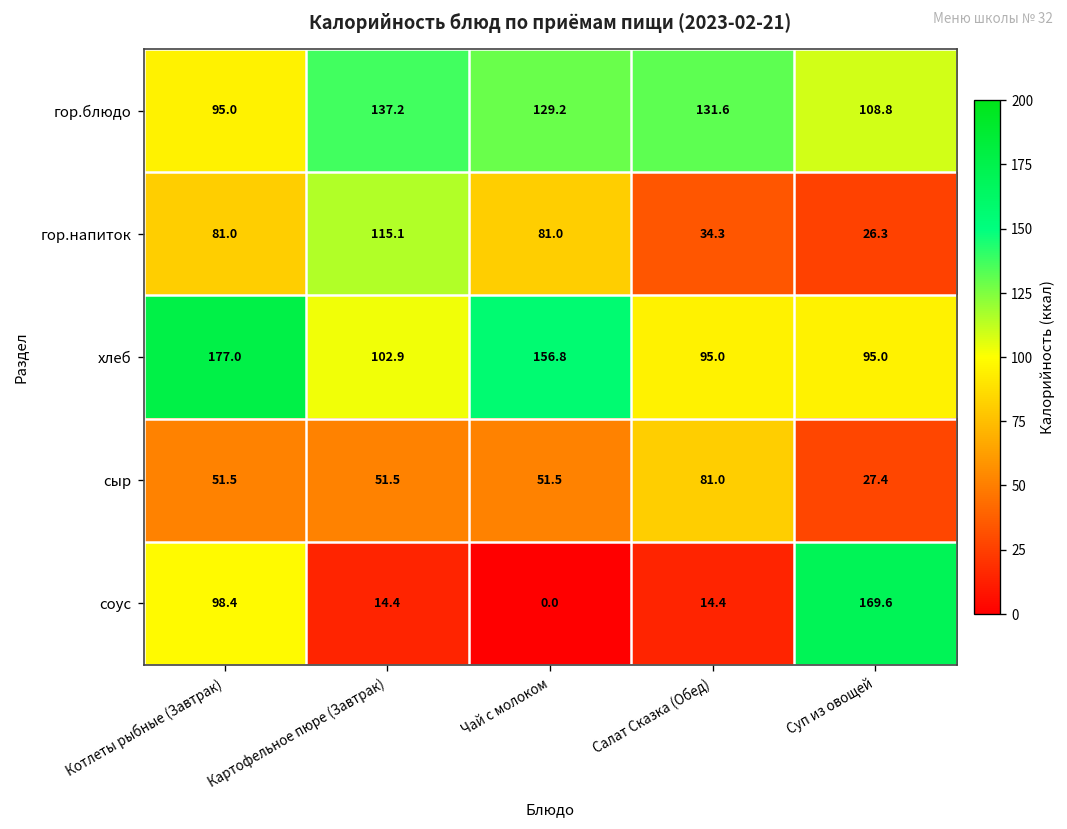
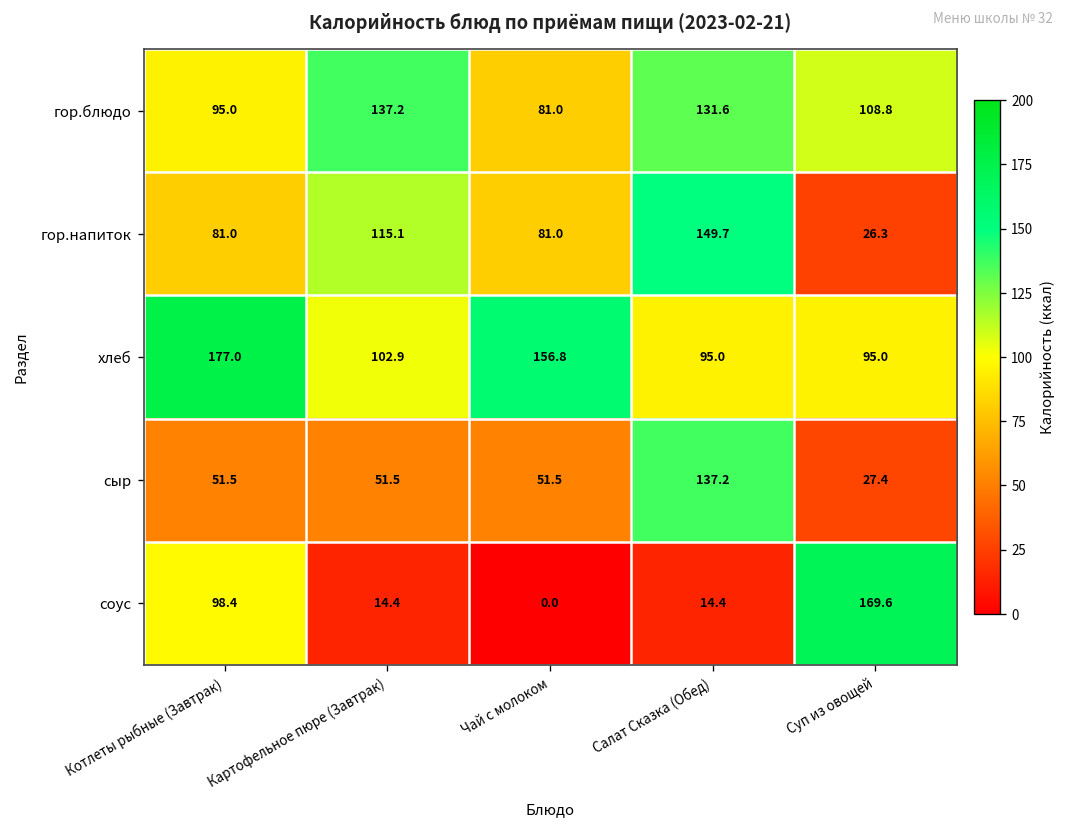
  {
    "гор.блюдо": {
      "Котлеты рыбные (Завтрак)": 95.0,
      "Картофельное пюре (Завтрак)": 137.2,
-     "Чай с молоком": 129.2,
+     "Чай с молоком": 81.0,
      "Салат Сказка (Обед)": 131.6,
      "Суп из овощей": 108.8
    },
    "гор.напиток": {
      "Котлеты рыбные (Завтрак)": 81.0,
      "Картофельное пюре (Завтрак)": 115.1,
      "Чай с молоком": 81.0,
-     "Салат Сказка (Обед)": 34.3,
+     "Салат Сказка (Обед)": 149.7,
      "Суп из овощей": 26.3
    },
    "хлеб": {
      "Котлеты рыбные (Завтрак)": 177.0,
      "Картофельное пюре (Завтрак)": 102.9,
      "Чай с молоком": 156.8,
      "Салат Сказка (Обед)": 95.0,
      "Суп из овощей": 95.0
    },
    "сыр": {
      "Котлеты рыбные (Завтрак)": 51.5,
      "Картофельное пюре (Завтрак)": 51.5,
      "Чай с молоком": 51.5,
-     "Салат Сказка (Обед)": 81.0,
+     "Салат Сказка (Обед)": 137.2,
      "Суп из овощей": 27.4
    },
    "соус": {
      "Котлеты рыбные (Завтрак)": 98.4,
      "Картофельное пюре (Завтрак)": 14.4,
      "Чай с молоком": 0.0,
      "Салат Сказка (Обед)": 14.4,
      "Суп из овощей": 169.6
    }
  }
